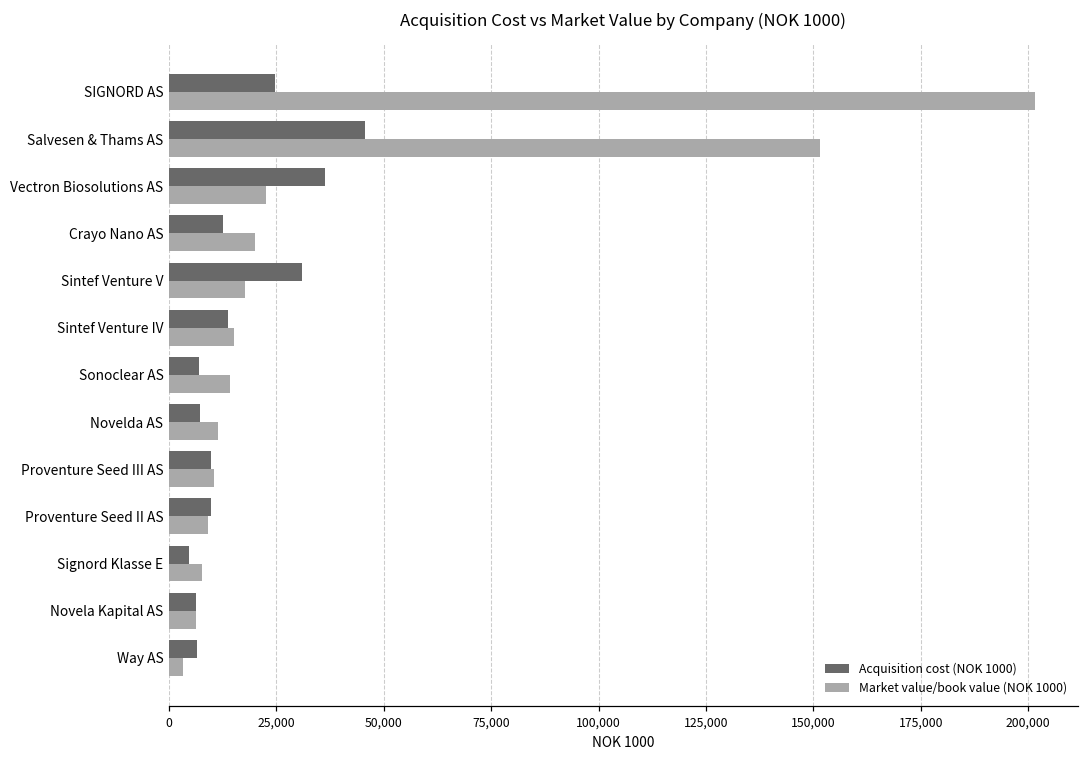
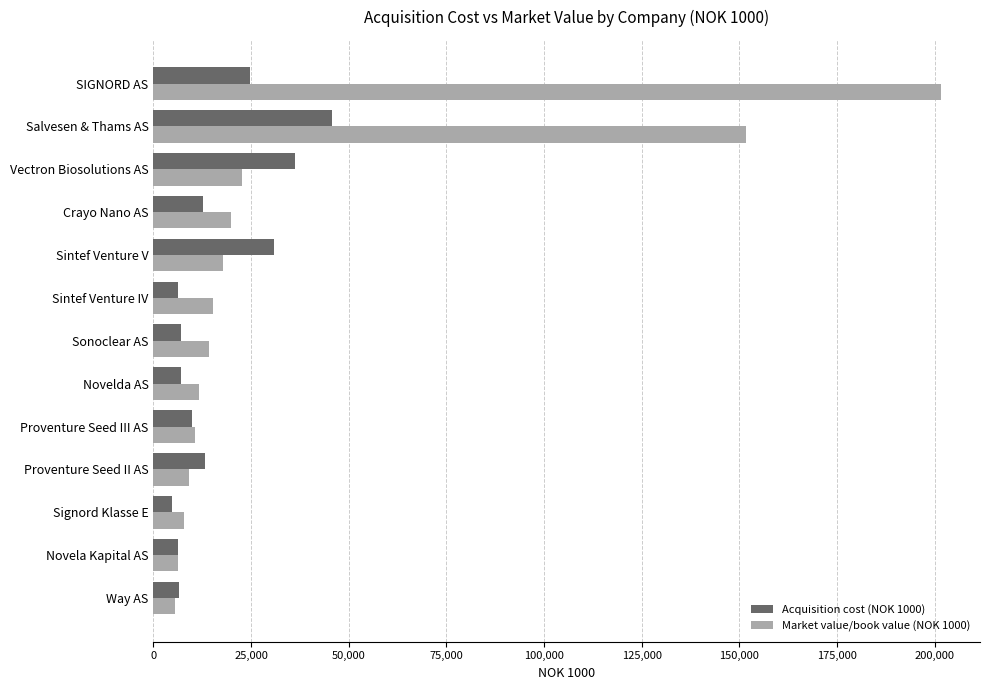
  {
    "Acquisition cost (NOK 1000)": {
      "SIGNORD AS": "25,000",
      "Salvesen & Thams AS": "46,000",
      "Vectron Biosolutions AS": "36,000",
      "Crayo Nano AS": "13,000",
      "Sintef Venture V": "31,000",
-     "Sintef Venture IV": "14,000",
+     "Sintef Venture IV": "6,000",
      "Sonoclear AS": "7,000",
      "Novelda AS": "7,000",
      "Proventure Seed III AS": "10,000",
-     "Proventure Seed II AS": "10,000",
+     "Proventure Seed II AS": "13,000",
      "Signord Klasse E": "5,000",
      "Novela Kapital AS": "6,000",
      "Way AS": "7,000"
    },
    "Market value/book value (NOK 1000)": {
      "SIGNORD AS": "202,000",
      "Salvesen & Thams AS": "152,000",
      "Vectron Biosolutions AS": "23,000",
      "Crayo Nano AS": "20,000",
      "Sintef Venture V": "18,000",
      "Sintef Venture IV": "15,000",
      "Sonoclear AS": "14,000",
      "Novelda AS": "12,000",
      "Proventure Seed III AS": "11,000",
      "Proventure Seed II AS": "9,000",
      "Signord Klasse E": "8,000",
      "Novela Kapital AS": "6,000",
-     "Way AS": "3,000"
+     "Way AS": "5,000"
    }
  }
